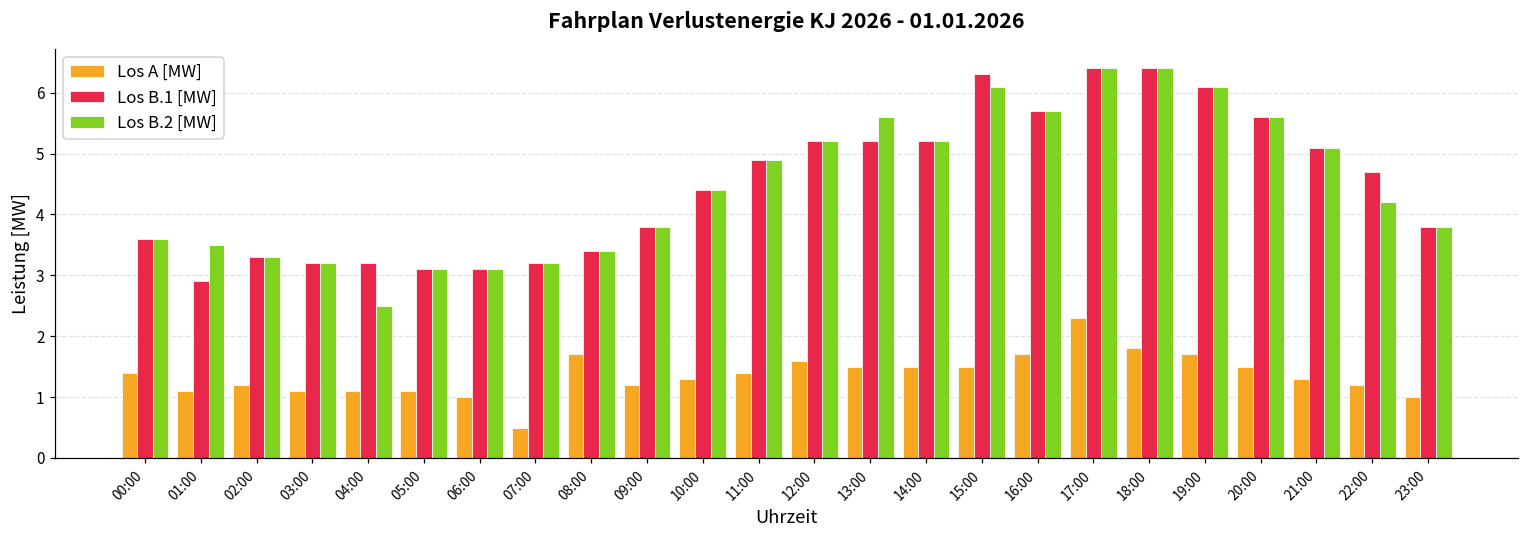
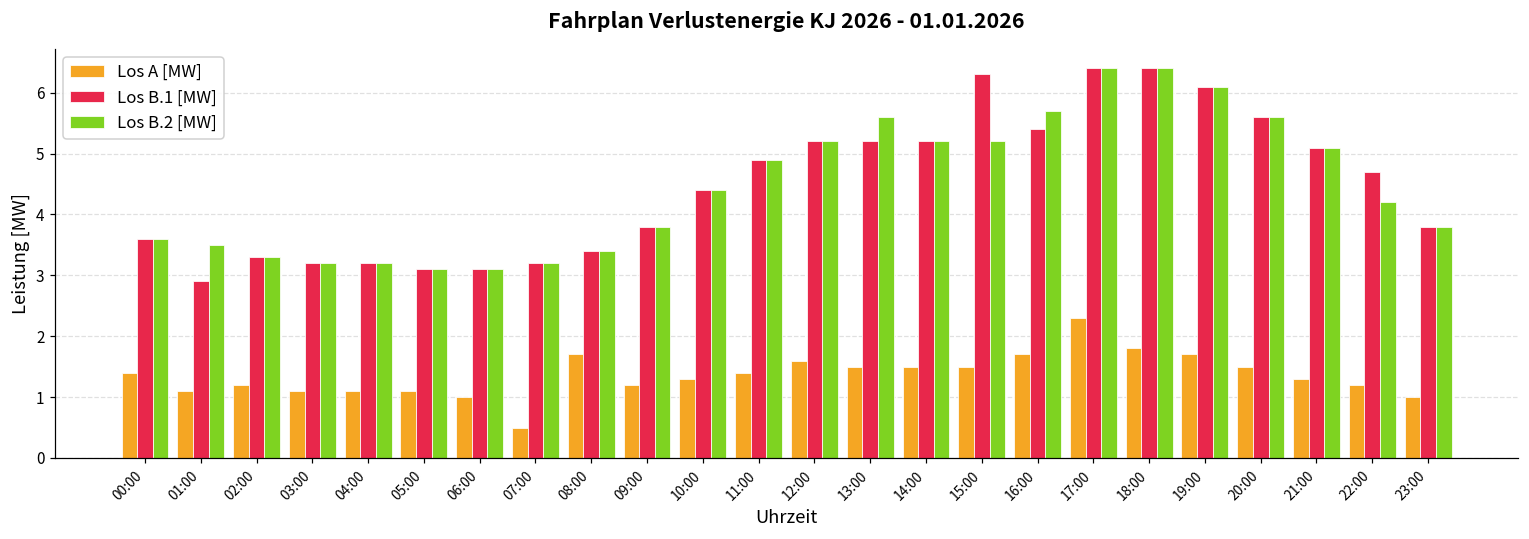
  {
    "Los A [MW]": {
      "00:00": 1.4,
      "01:00": 1.1,
      "02:00": 1.2,
      "03:00": 1.1,
      "04:00": 1.1,
      "05:00": 1.1,
      "06:00": 1.0,
      "07:00": 0.5,
      "08:00": 1.7,
      "09:00": 1.2,
      "10:00": 1.3,
      "11:00": 1.4,
      "12:00": 1.6,
      "13:00": 1.5,
      "14:00": 1.5,
      "15:00": 1.5,
      "16:00": 1.7,
      "17:00": 2.3,
      "18:00": 1.8,
      "19:00": 1.7,
      "20:00": 1.5,
      "21:00": 1.3,
      "22:00": 1.2,
      "23:00": 1.0
    },
    "Los B.1 [MW]": {
      "00:00": 3.6,
      "01:00": 2.9,
      "02:00": 3.3,
      "03:00": 3.2,
      "04:00": 3.2,
      "05:00": 3.1,
      "06:00": 3.1,
      "07:00": 3.2,
      "08:00": 3.4,
      "09:00": 3.8,
      "10:00": 4.4,
      "11:00": 4.9,
      "12:00": 5.2,
      "13:00": 5.2,
      "14:00": 5.2,
      "15:00": 6.3,
-     "16:00": 5.7,
+     "16:00": 5.4,
      "17:00": 6.4,
      "18:00": 6.4,
      "19:00": 6.1,
      "20:00": 5.6,
      "21:00": 5.1,
      "22:00": 4.7,
      "23:00": 3.8
    },
    "Los B.2 [MW]": {
      "00:00": 3.6,
      "01:00": 3.5,
      "02:00": 3.3,
      "03:00": 3.2,
-     "04:00": 2.5,
+     "04:00": 3.2,
      "05:00": 3.1,
      "06:00": 3.1,
      "07:00": 3.2,
      "08:00": 3.4,
      "09:00": 3.8,
      "10:00": 4.4,
      "11:00": 4.9,
      "12:00": 5.2,
      "13:00": 5.6,
      "14:00": 5.2,
-     "15:00": 6.1,
+     "15:00": 5.2,
      "16:00": 5.7,
      "17:00": 6.4,
      "18:00": 6.4,
      "19:00": 6.1,
      "20:00": 5.6,
      "21:00": 5.1,
      "22:00": 4.2,
      "23:00": 3.8
    }
  }
